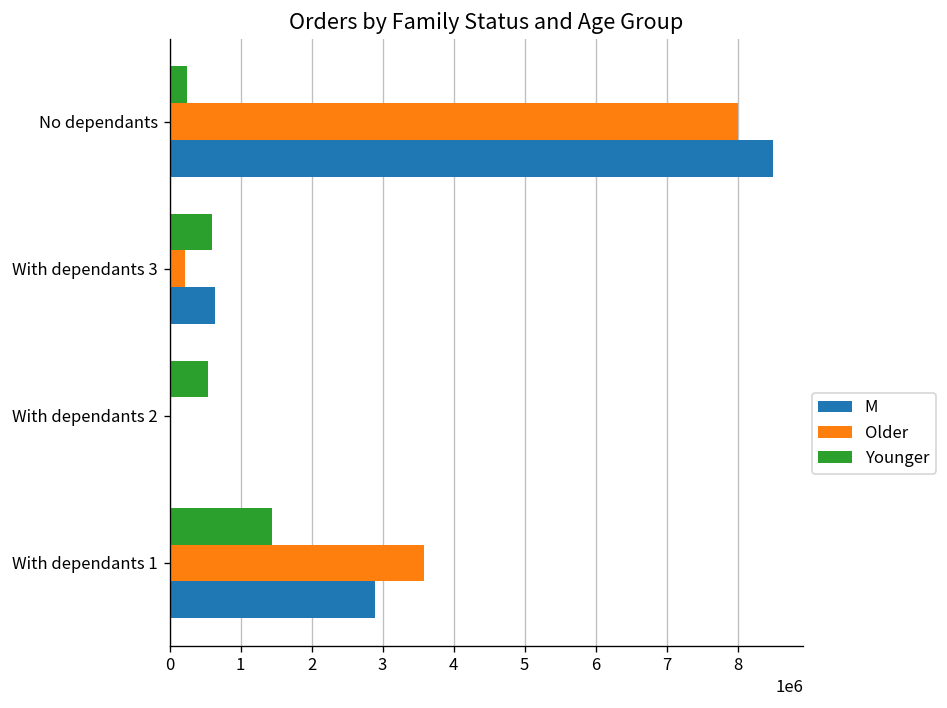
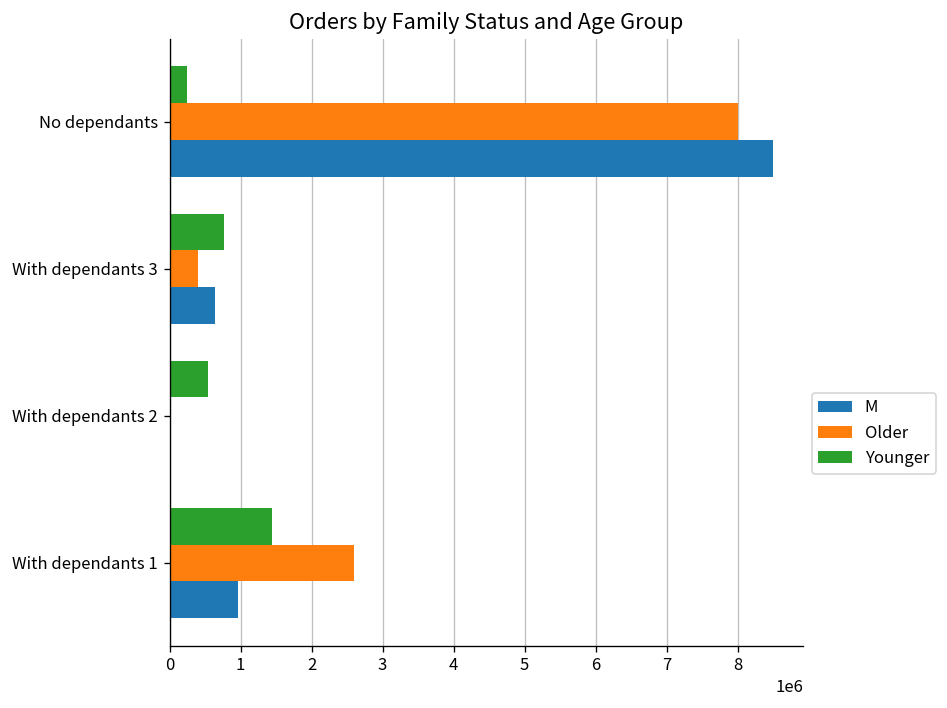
  {
    "M": {
      "No dependants": 8500000,
      "With dependants 3": 600000,
      "With dependants 2": 0,
-     "With dependants 1": 2900000
+     "With dependants 1": 1000000
    },
    "Older": {
      "No dependants": 8000000,
-     "With dependants 3": 200000,
+     "With dependants 3": 400000,
      "With dependants 2": 0,
-     "With dependants 1": 3600000
+     "With dependants 1": 2600000
    },
    "Younger": {
      "No dependants": 200000,
-     "With dependants 3": 600000,
+     "With dependants 3": 800000,
      "With dependants 2": 500000,
      "With dependants 1": 1400000
    }
  }
